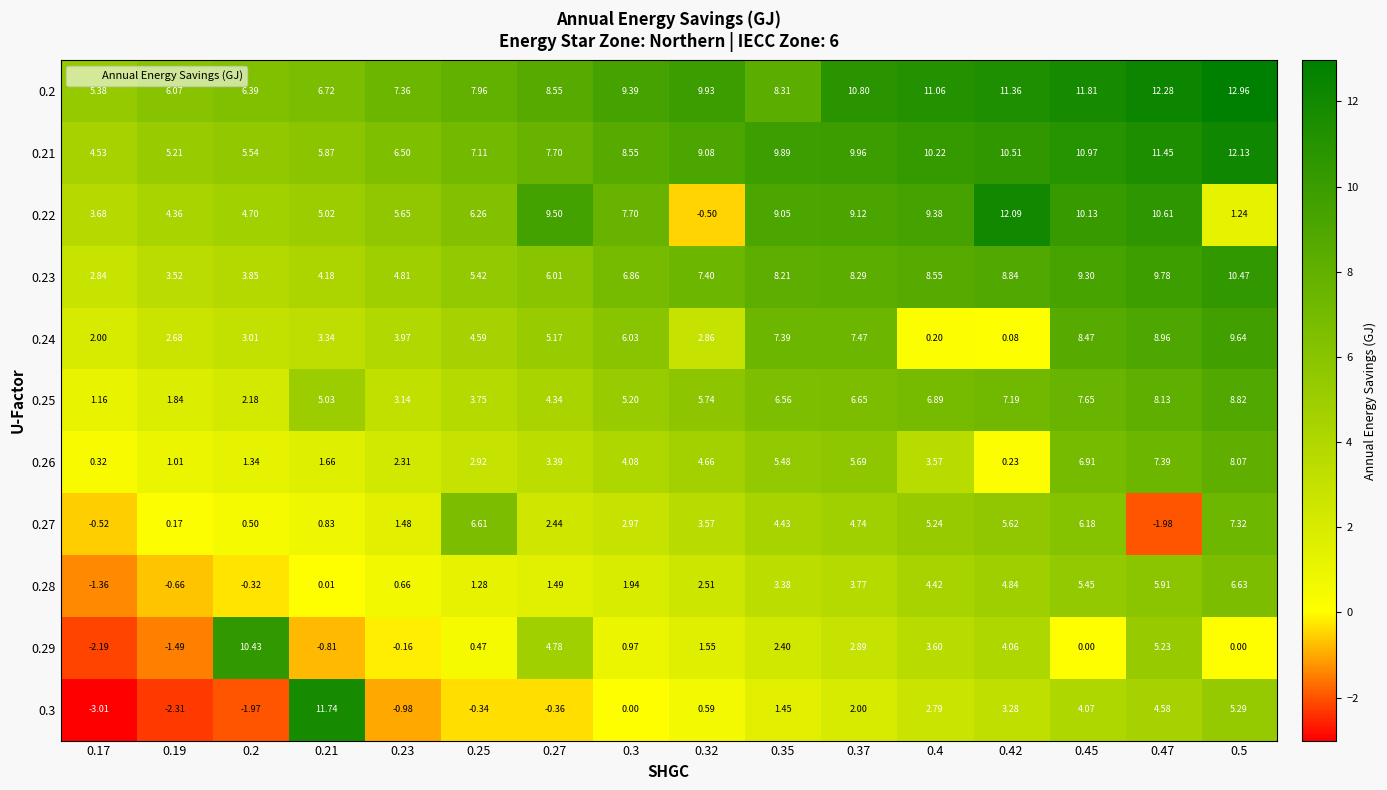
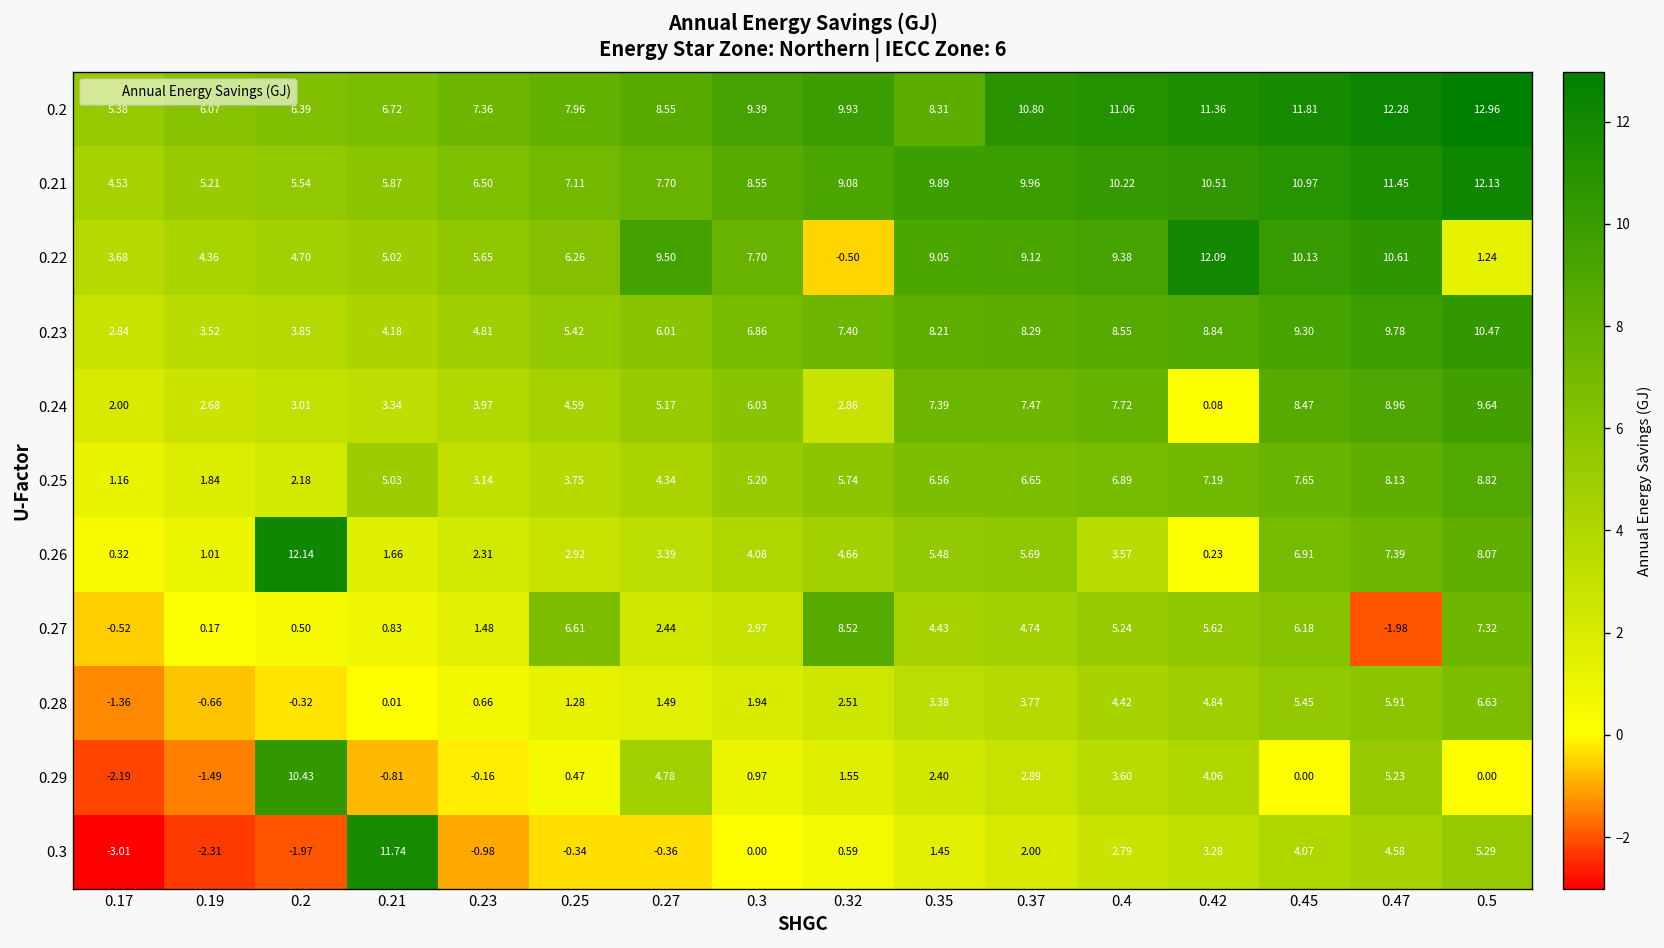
  {
    "0.2": {
      "0.17": 5.38,
      "0.19": 6.07,
      "0.2": 6.39,
      "0.21": 6.72,
      "0.23": 7.36,
      "0.25": 7.96,
      "0.27": 8.55,
      "0.3": 9.39,
      "0.32": 9.93,
      "0.35": 8.31,
      "0.37": 10.80,
      "0.4": 11.06,
      "0.42": 11.36,
      "0.45": 11.81,
      "0.47": 12.28,
      "0.5": 12.96
    },
    "0.21": {
      "0.17": 4.53,
      "0.19": 5.21,
      "0.2": 5.54,
      "0.21": 5.87,
      "0.23": 6.50,
      "0.25": 7.11,
      "0.27": 7.70,
      "0.3": 8.55,
      "0.32": 9.08,
      "0.35": 9.89,
      "0.37": 9.96,
      "0.4": 10.22,
      "0.42": 10.51,
      "0.45": 10.97,
      "0.47": 11.45,
      "0.5": 12.13
    },
    "0.22": {
      "0.17": 3.68,
      "0.19": 4.36,
      "0.2": 4.70,
      "0.21": 5.02,
      "0.23": 5.65,
      "0.25": 6.26,
      "0.27": 9.50,
      "0.3": 7.70,
      "0.32": -0.50,
      "0.35": 9.05,
      "0.37": 9.12,
      "0.4": 9.38,
      "0.42": 12.09,
      "0.45": 10.13,
      "0.47": 10.61,
      "0.5": 1.24
    },
    "0.23": {
      "0.17": 2.84,
      "0.19": 3.52,
      "0.2": 3.85,
      "0.21": 4.18,
      "0.23": 4.81,
      "0.25": 5.42,
      "0.27": 6.01,
      "0.3": 6.86,
      "0.32": 7.40,
      "0.35": 8.21,
      "0.37": 8.29,
      "0.4": 8.55,
      "0.42": 8.84,
      "0.45": 9.30,
      "0.47": 9.78,
      "0.5": 10.47
    },
    "0.24": {
      "0.17": 2.00,
      "0.19": 2.68,
      "0.2": 3.01,
      "0.21": 3.34,
      "0.23": 3.97,
      "0.25": 4.59,
      "0.27": 5.17,
      "0.3": 6.03,
      "0.32": 2.86,
      "0.35": 7.39,
      "0.37": 7.47,
-     "0.4": 0.20,
+     "0.4": 7.72,
      "0.42": 0.08,
      "0.45": 8.47,
      "0.47": 8.96,
      "0.5": 9.64
    },
    "0.25": {
      "0.17": 1.16,
      "0.19": 1.84,
      "0.2": 2.18,
      "0.21": 5.03,
      "0.23": 3.14,
      "0.25": 3.75,
      "0.27": 4.34,
      "0.3": 5.20,
      "0.32": 5.74,
      "0.35": 6.56,
      "0.37": 6.65,
      "0.4": 6.89,
      "0.42": 7.19,
      "0.45": 7.65,
      "0.47": 8.13,
      "0.5": 8.82
    },
    "0.26": {
      "0.17": 0.32,
      "0.19": 1.01,
-     "0.2": 1.34,
+     "0.2": 12.14,
      "0.21": 1.66,
      "0.23": 2.31,
      "0.25": 2.92,
      "0.27": 3.39,
      "0.3": 4.08,
      "0.32": 4.66,
      "0.35": 5.48,
      "0.37": 5.69,
      "0.4": 3.57,
      "0.42": 0.23,
      "0.45": 6.91,
      "0.47": 7.39,
      "0.5": 8.07
    },
    "0.27": {
      "0.17": -0.52,
      "0.19": 0.17,
      "0.2": 0.50,
      "0.21": 0.83,
      "0.23": 1.48,
      "0.25": 6.61,
      "0.27": 2.44,
      "0.3": 2.97,
-     "0.32": 3.57,
+     "0.32": 8.52,
      "0.35": 4.43,
      "0.37": 4.74,
      "0.4": 5.24,
      "0.42": 5.62,
      "0.45": 6.18,
      "0.47": -1.98,
      "0.5": 7.32
    },
    "0.28": {
      "0.17": -1.36,
      "0.19": -0.66,
      "0.2": -0.32,
      "0.21": 0.01,
      "0.23": 0.66,
      "0.25": 1.28,
      "0.27": 1.49,
      "0.3": 1.94,
      "0.32": 2.51,
      "0.35": 3.38,
      "0.37": 3.77,
      "0.4": 4.42,
      "0.42": 4.84,
      "0.45": 5.45,
      "0.47": 5.91,
      "0.5": 6.63
    },
    "0.29": {
      "0.17": -2.19,
      "0.19": -1.49,
      "0.2": 10.43,
      "0.21": -0.81,
      "0.23": -0.16,
      "0.25": 0.47,
      "0.27": 4.78,
      "0.3": 0.97,
      "0.32": 1.55,
      "0.35": 2.40,
      "0.37": 2.89,
      "0.4": 3.60,
      "0.42": 4.06,
      "0.45": 0.00,
      "0.47": 5.23,
      "0.5": 0.00
    },
    "0.3": {
      "0.17": -3.01,
      "0.19": -2.31,
      "0.2": -1.97,
      "0.21": 11.74,
      "0.23": -0.98,
      "0.25": -0.34,
      "0.27": -0.36,
      "0.3": 0.00,
      "0.32": 0.59,
      "0.35": 1.45,
      "0.37": 2.00,
      "0.4": 2.79,
      "0.42": 3.28,
      "0.45": 4.07,
      "0.47": 4.58,
      "0.5": 5.29
    }
  }
